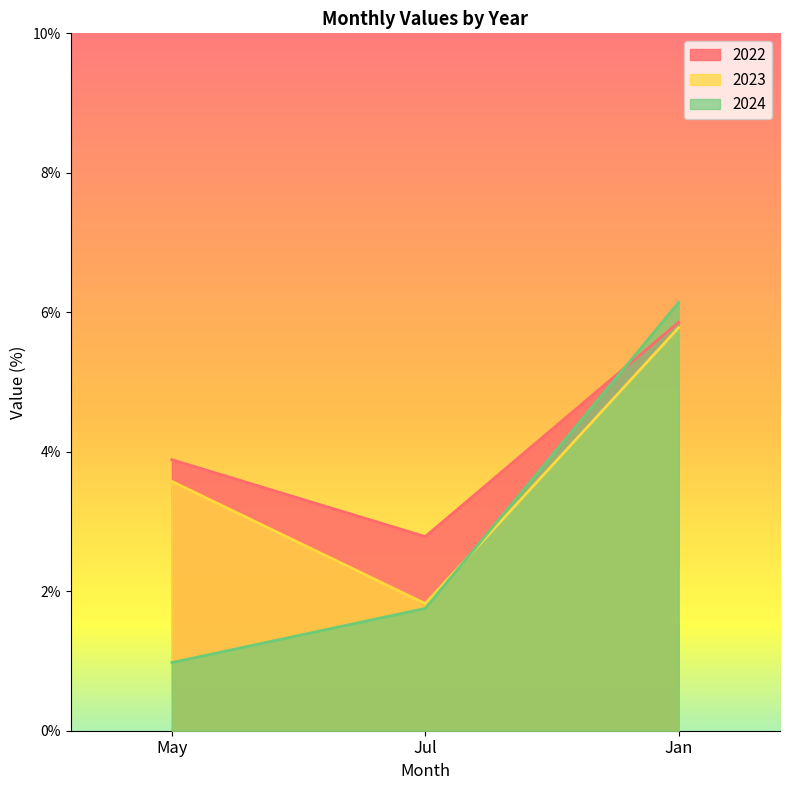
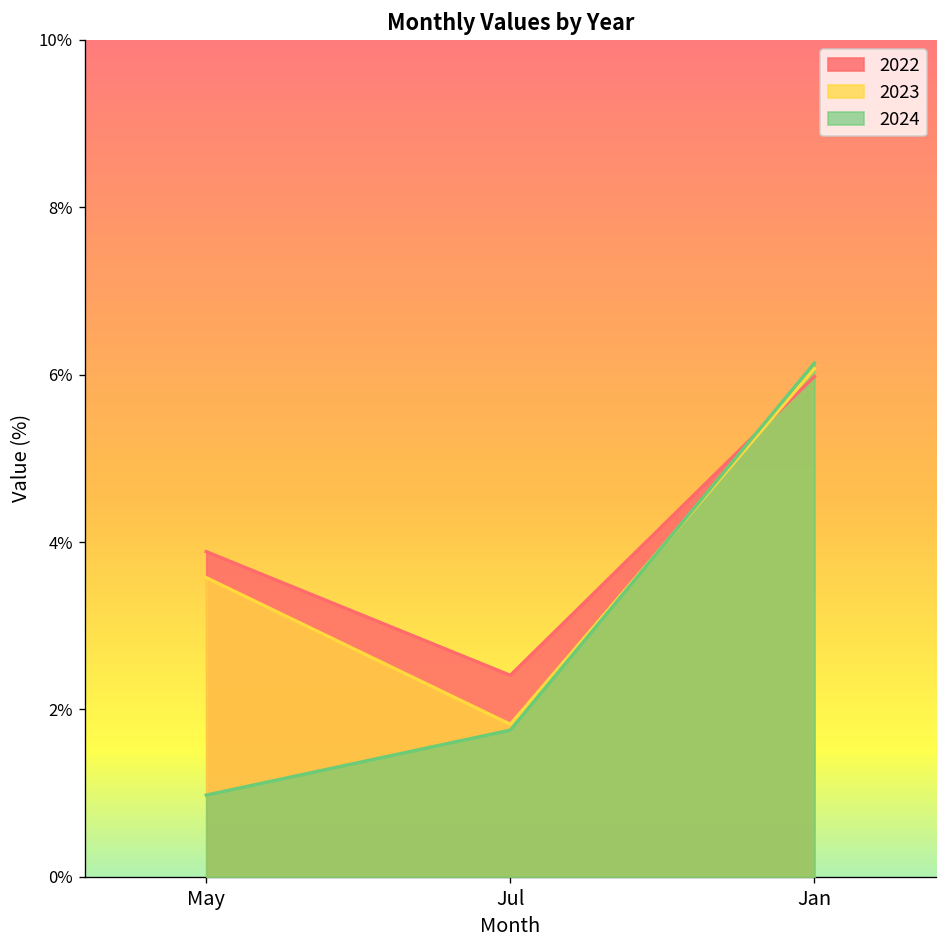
  {
    "2022": {
      "May": "3.9%",
-     "Jul": "2.8%",
-     "Jan": "5.9%"
+     "Jul": "2.4%",
+     "Jan": "6.0%"
    },
    "2023": {
      "May": "3.6%",
      "Jul": "1.8%",
-     "Jan": "5.8%"
+     "Jan": "6.1%"
    },
    "2024": {
      "May": "1.0%",
      "Jul": "1.8%",
      "Jan": "6.1%"
    }
  }
